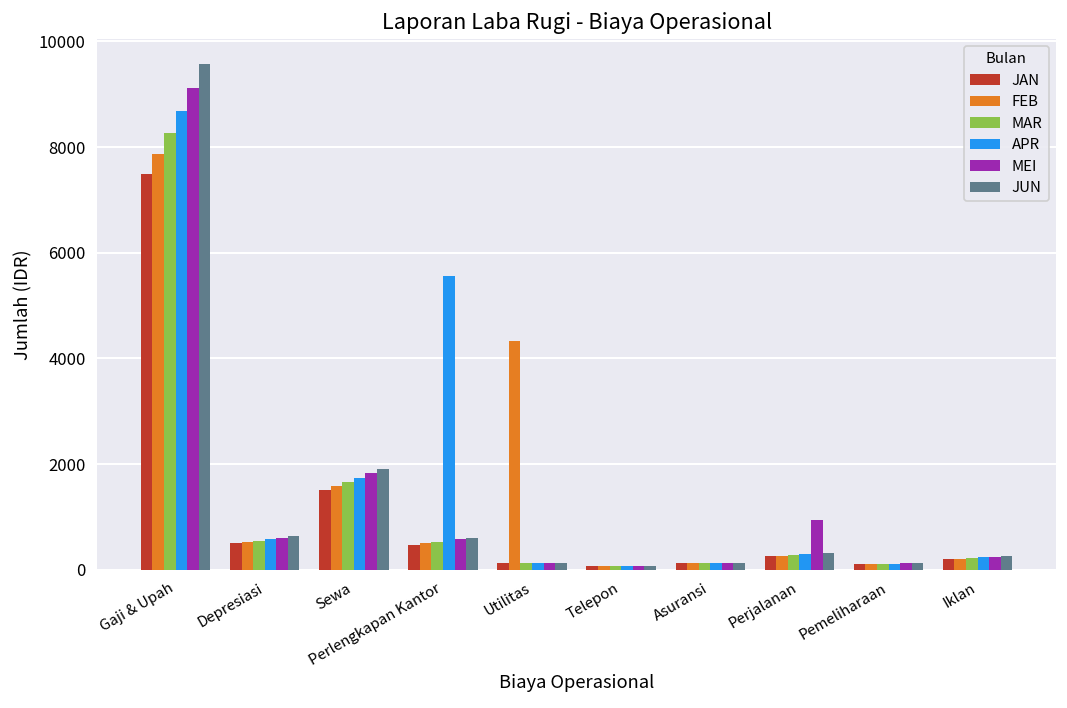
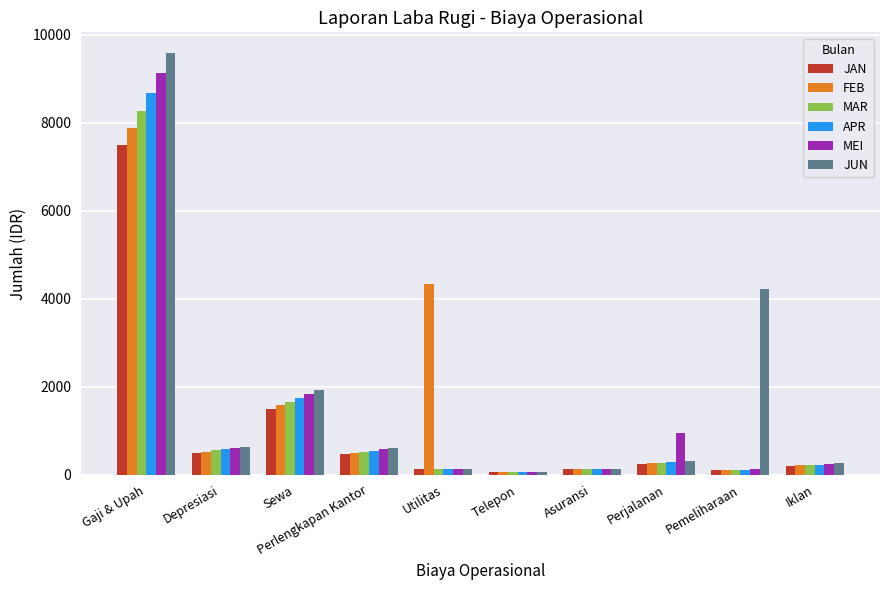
  {
    "JAN": {
      "Gaji & Upah": 7500,
      "Depresiasi": 500,
      "Sewa": 1500,
      "Perlengkapan Kantor": 500,
      "Utilitas": 100,
      "Telepon": 100,
      "Asuransi": 100,
      "Perjalanan": 300,
      "Pemeliharaan": 100,
      "Iklan": 200
    },
    "FEB": {
      "Gaji & Upah": 7900,
      "Depresiasi": 500,
      "Sewa": 1600,
      "Perlengkapan Kantor": 500,
      "Utilitas": 4300,
      "Telepon": 100,
      "Asuransi": 100,
      "Perjalanan": 300,
      "Pemeliharaan": 100,
      "Iklan": 200
    },
    "MAR": {
      "Gaji & Upah": 8300,
      "Depresiasi": 600,
      "Sewa": 1700,
      "Perlengkapan Kantor": 500,
      "Utilitas": 100,
      "Telepon": 100,
      "Asuransi": 100,
      "Perjalanan": 300,
      "Pemeliharaan": 100,
      "Iklan": 200
    },
    "APR": {
      "Gaji & Upah": 8700,
      "Depresiasi": 600,
      "Sewa": 1700,
-     "Perlengkapan Kantor": 5600,
+     "Perlengkapan Kantor": 500,
      "Utilitas": 100,
      "Telepon": 100,
      "Asuransi": 100,
      "Perjalanan": 300,
      "Pemeliharaan": 100,
      "Iklan": 200
    },
    "MEI": {
      "Gaji & Upah": 9100,
      "Depresiasi": 600,
      "Sewa": 1800,
      "Perlengkapan Kantor": 600,
      "Utilitas": 100,
      "Telepon": 100,
      "Asuransi": 100,
      "Perjalanan": 900,
      "Pemeliharaan": 100,
      "Iklan": 200
    },
    "JUN": {
      "Gaji & Upah": 9600,
      "Depresiasi": 600,
      "Sewa": 1900,
      "Perlengkapan Kantor": 600,
      "Utilitas": 100,
      "Telepon": 100,
      "Asuransi": 100,
      "Perjalanan": 300,
-     "Pemeliharaan": 100,
+     "Pemeliharaan": 4200,
      "Iklan": 300
    }
  }
